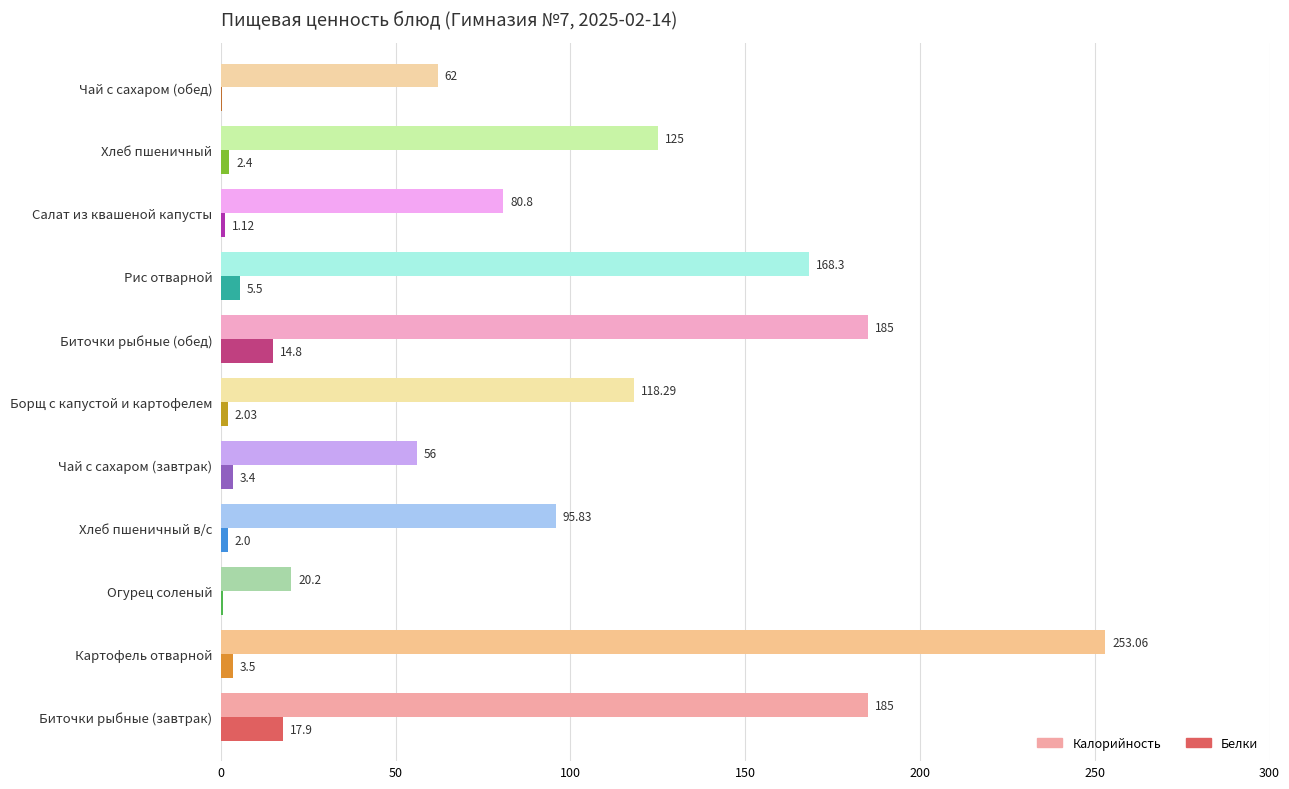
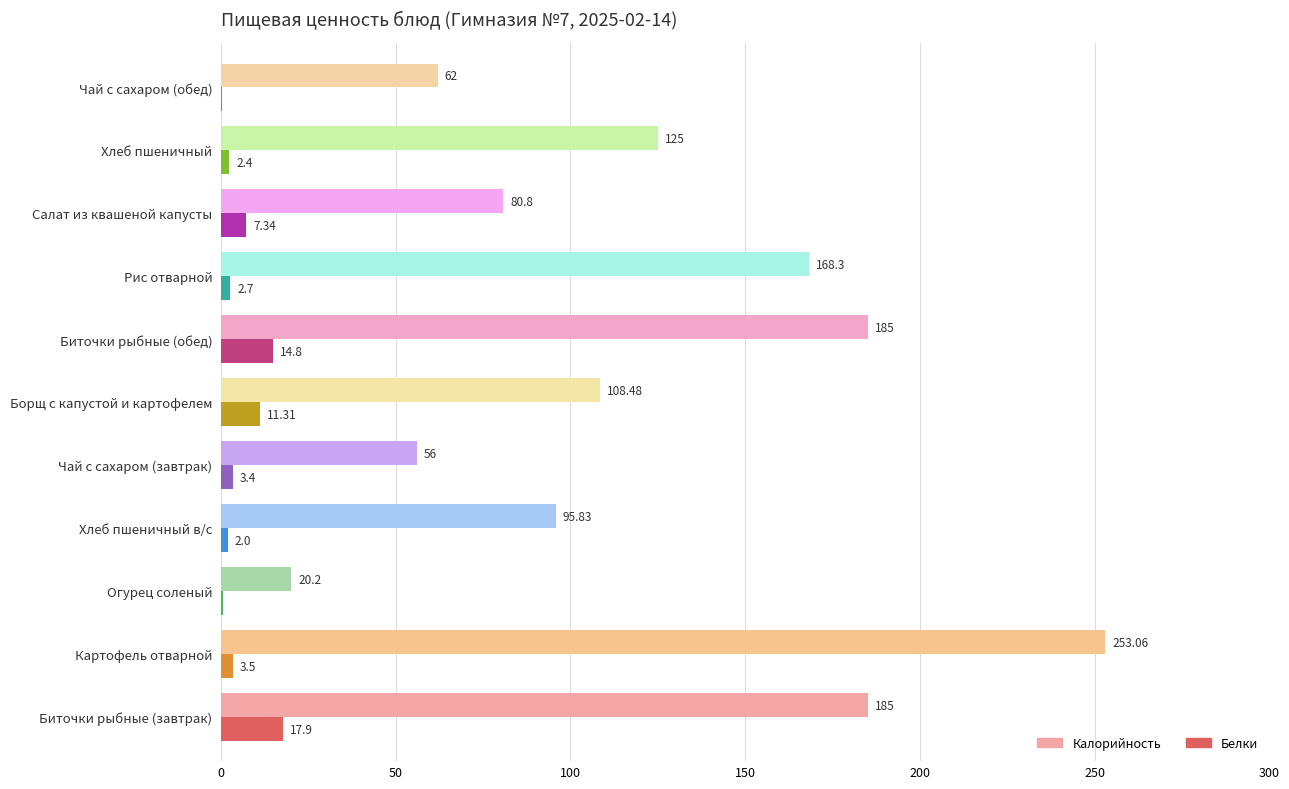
  {
    "Калорийность": {
      "Чай с сахаром (обед)": 62,
      "Хлеб пшеничный": 125,
      "Салат из квашеной капусты": 80.8,
      "Рис отварной": 168.3,
      "Биточки рыбные (обед)": 185,
-     "Борщ с капустой и картофелем": 118.29,
+     "Борщ с капустой и картофелем": 108.48,
      "Чай с сахаром (завтрак)": 56,
      "Хлеб пшеничный в/с": 95.83,
      "Огурец соленый": 20.2,
      "Картофель отварной": 253.06,
      "Биточки рыбные (завтрак)": 185
    },
    "Белки": {
      "Хлеб пшеничный": 2.4,
-     "Салат из квашеной капусты": 1.12,
-     "Рис отварной": 5.5,
+     "Салат из квашеной капусты": 7.34,
+     "Рис отварной": 2.7,
      "Биточки рыбные (обед)": 14.8,
-     "Борщ с капустой и картофелем": 2.03,
+     "Борщ с капустой и картофелем": 11.31,
      "Чай с сахаром (завтрак)": 3.4,
      "Хлеб пшеничный в/с": 2.0,
      "Картофель отварной": 3.5,
      "Биточки рыбные (завтрак)": 17.9
    }
  }
